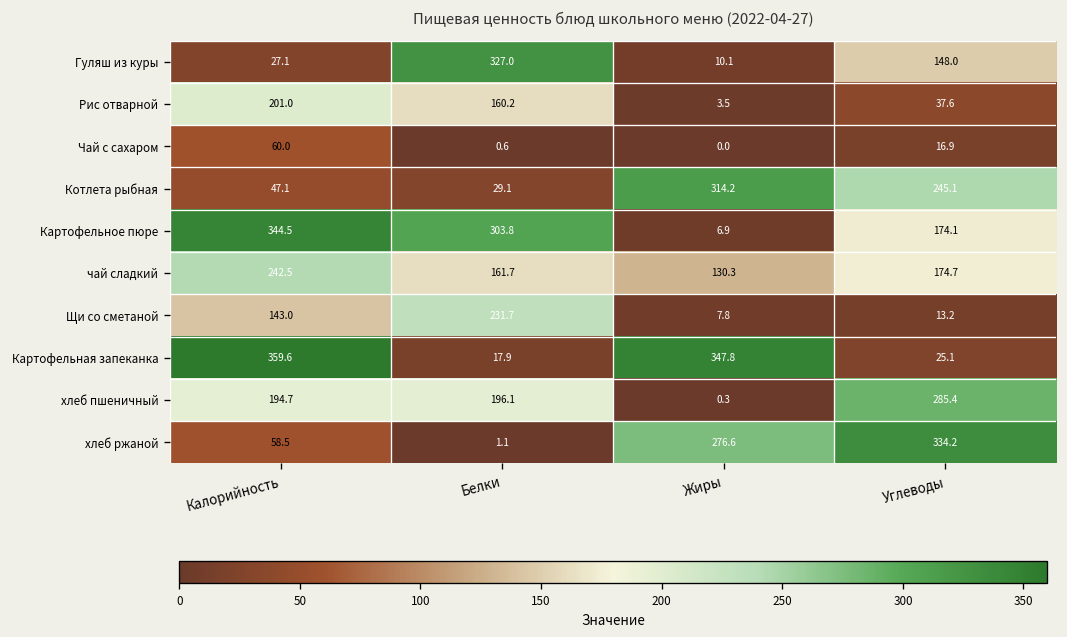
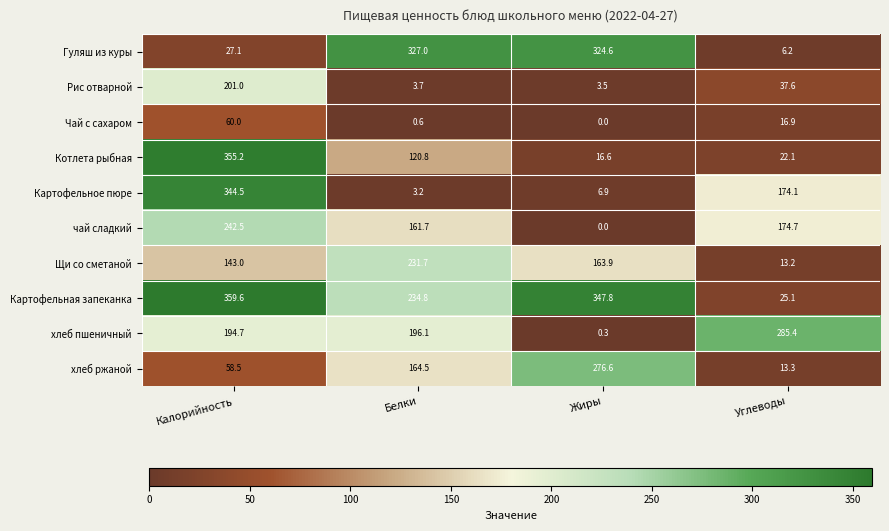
  {
    "Гуляш из куры": {
      "Калорийность": 27.1,
      "Белки": 327.0,
-     "Жиры": 10.1,
-     "Углеводы": 148.0
+     "Жиры": 324.6,
+     "Углеводы": 6.2
    },
    "Рис отварной": {
      "Калорийность": 201.0,
-     "Белки": 160.2,
+     "Белки": 3.7,
      "Жиры": 3.5,
      "Углеводы": 37.6
    },
    "Чай с сахаром": {
      "Калорийность": 60.0,
      "Белки": 0.6,
      "Жиры": 0.0,
      "Углеводы": 16.9
    },
    "Котлета рыбная": {
-     "Калорийность": 47.1,
-     "Белки": 29.1,
-     "Жиры": 314.2,
-     "Углеводы": 245.1
+     "Калорийность": 355.2,
+     "Белки": 120.8,
+     "Жиры": 16.6,
+     "Углеводы": 22.1
    },
    "Картофельное пюре": {
      "Калорийность": 344.5,
-     "Белки": 303.8,
+     "Белки": 3.2,
      "Жиры": 6.9,
      "Углеводы": 174.1
    },
    "чай сладкий": {
      "Калорийность": 242.5,
      "Белки": 161.7,
-     "Жиры": 130.3,
+     "Жиры": 0.0,
      "Углеводы": 174.7
    },
    "Щи со сметаной": {
      "Калорийность": 143.0,
      "Белки": 231.7,
-     "Жиры": 7.8,
+     "Жиры": 163.9,
      "Углеводы": 13.2
    },
    "Картофельная запеканка": {
      "Калорийность": 359.6,
-     "Белки": 17.9,
+     "Белки": 234.8,
      "Жиры": 347.8,
      "Углеводы": 25.1
    },
    "хлеб пшеничный": {
      "Калорийность": 194.7,
      "Белки": 196.1,
      "Жиры": 0.3,
      "Углеводы": 285.4
    },
    "хлеб ржаной": {
      "Калорийность": 58.5,
-     "Белки": 1.1,
+     "Белки": 164.5,
      "Жиры": 276.6,
-     "Углеводы": 334.2
+     "Углеводы": 13.3
    }
  }
